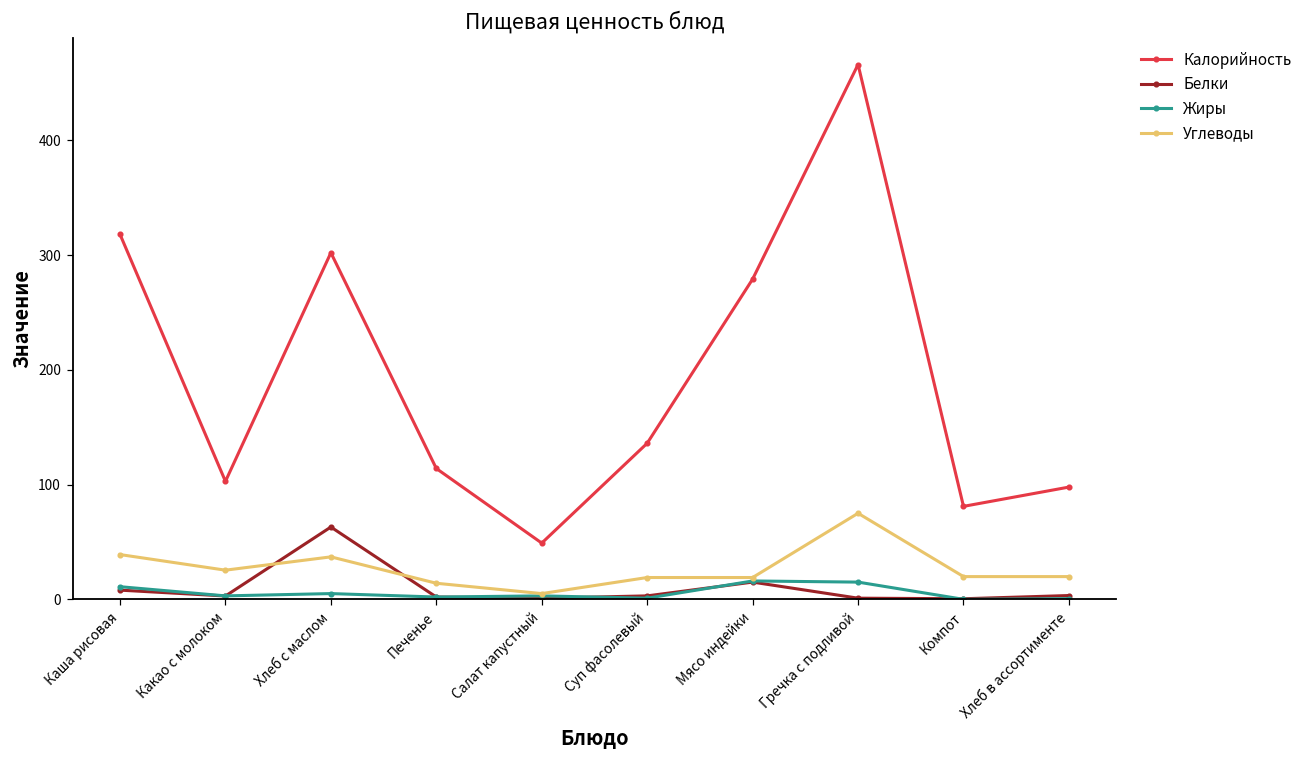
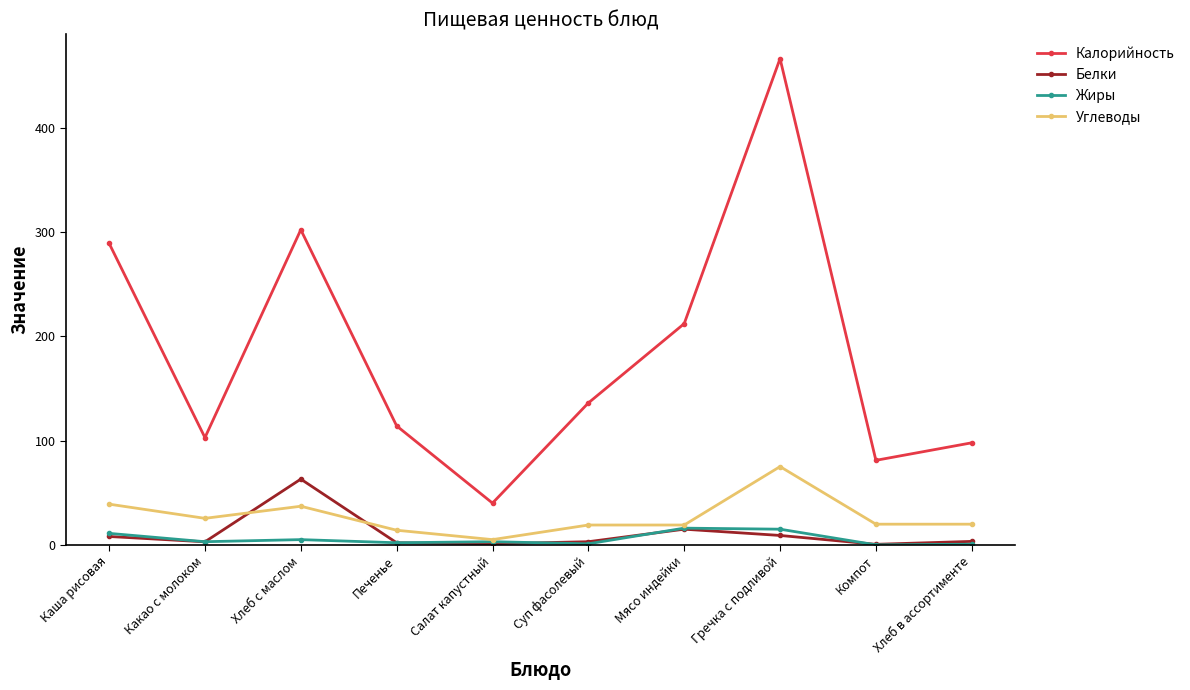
  {
    "Калорийность": {
-     "Каша рисовая": 318,
+     "Каша рисовая": 289,
      "Какао с молоком": 103,
      "Хлеб с маслом": 302,
      "Печенье": 114,
-     "Салат капустный": 49,
+     "Салат капустный": 40,
      "Суп фасолевый": 136,
-     "Мясо индейки": 279,
+     "Мясо индейки": 212,
      "Гречка с подливой": 466,
      "Компот": 81,
      "Хлеб в ассортименте": 98
    },
    "Белки": {
      "Каша рисовая": 8,
      "Хлеб с маслом": 63,
-     "Гречка с подливой": 1,
+     "Гречка с подливой": 9,
      "Хлеб в ассортименте": 3
    },
    "Жиры": {
      "Каша рисовая": 11,
      "Хлеб с маслом": 5,
      "Гречка с подливой": 15,
      "Хлеб в ассортименте": 1
    },
    "Углеводы": {
      "Каша рисовая": 39,
      "Какао с молоком": 25,
      "Хлеб с маслом": 37,
      "Печенье": 14,
      "Суп фасолевый": 19,
      "Мясо индейки": 19,
      "Гречка с подливой": 75,
      "Компот": 20,
      "Хлеб в ассортименте": 20
    }
  }
